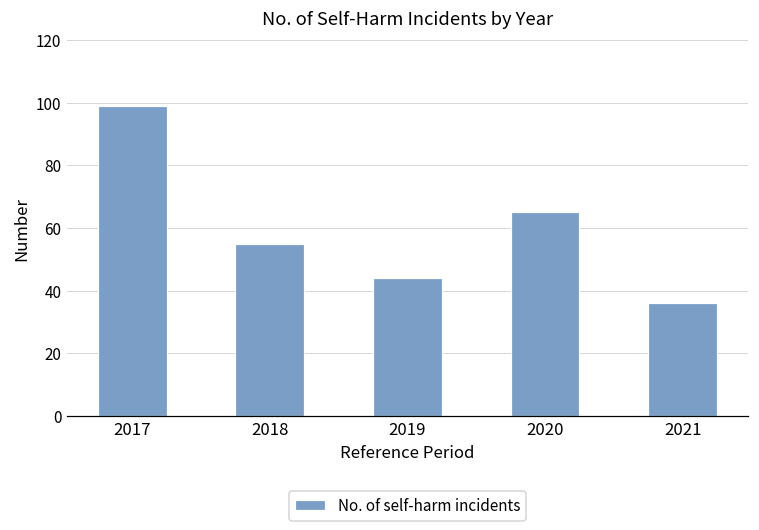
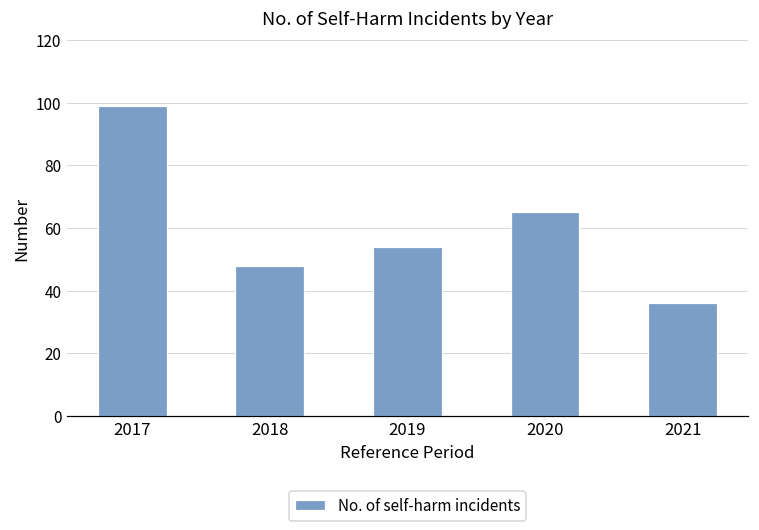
  {
    "2017": 99,
-   "2018": 55,
-   "2019": 44,
+   "2018": 48,
+   "2019": 54,
    "2020": 65,
    "2021": 36
  }
